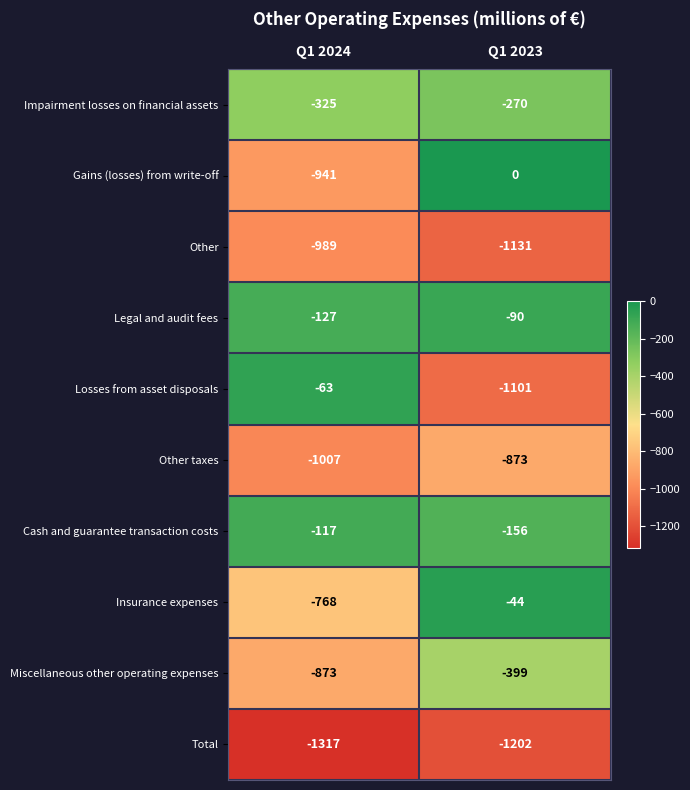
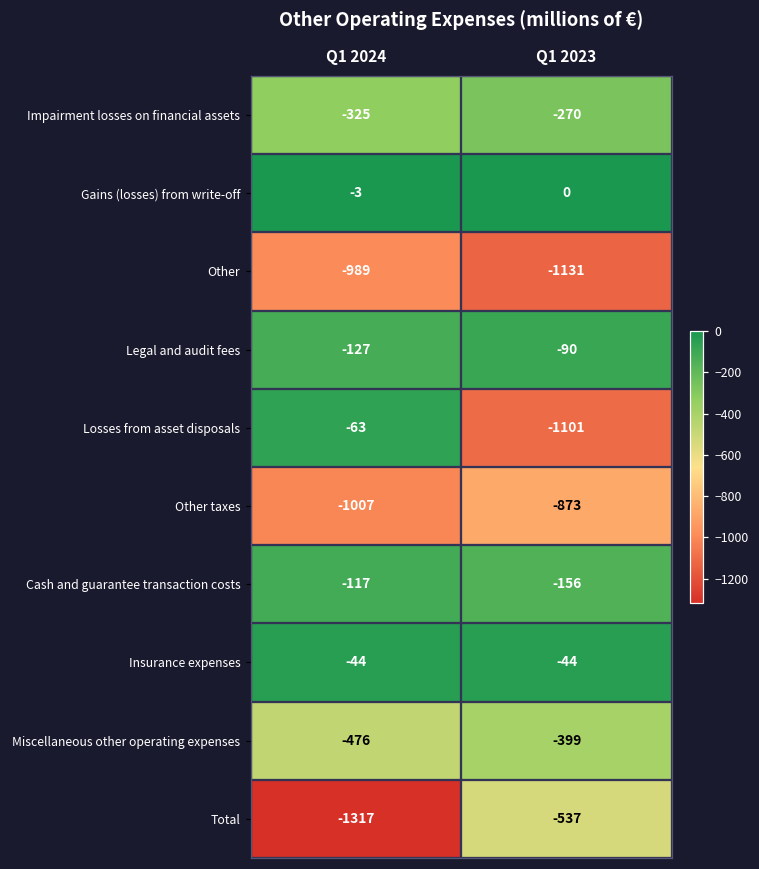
  {
    "Impairment losses on financial assets": {
      "Q1 2024": -325,
      "Q1 2023": -270
    },
    "Gains (losses) from write-off": {
-     "Q1 2024": -941,
+     "Q1 2024": -3,
      "Q1 2023": 0
    },
    "Other": {
      "Q1 2024": -989,
      "Q1 2023": -1131
    },
    "Legal and audit fees": {
      "Q1 2024": -127,
      "Q1 2023": -90
    },
    "Losses from asset disposals": {
      "Q1 2024": -63,
      "Q1 2023": -1101
    },
    "Other taxes": {
      "Q1 2024": -1007,
      "Q1 2023": -873
    },
    "Cash and guarantee transaction costs": {
      "Q1 2024": -117,
      "Q1 2023": -156
    },
    "Insurance expenses": {
-     "Q1 2024": -768,
+     "Q1 2024": -44,
      "Q1 2023": -44
    },
    "Miscellaneous other operating expenses": {
-     "Q1 2024": -873,
+     "Q1 2024": -476,
      "Q1 2023": -399
    },
    "Total": {
      "Q1 2024": -1317,
-     "Q1 2023": -1202
+     "Q1 2023": -537
    }
  }
